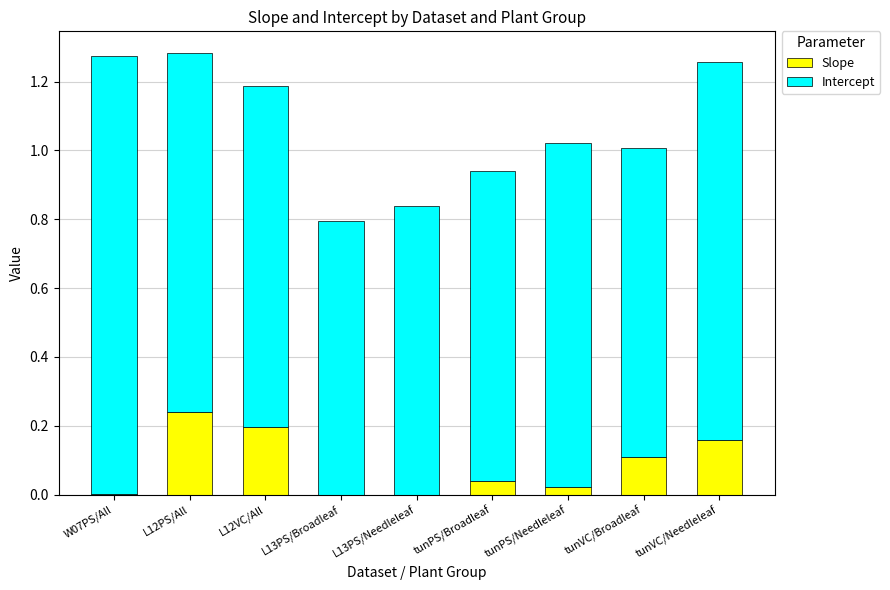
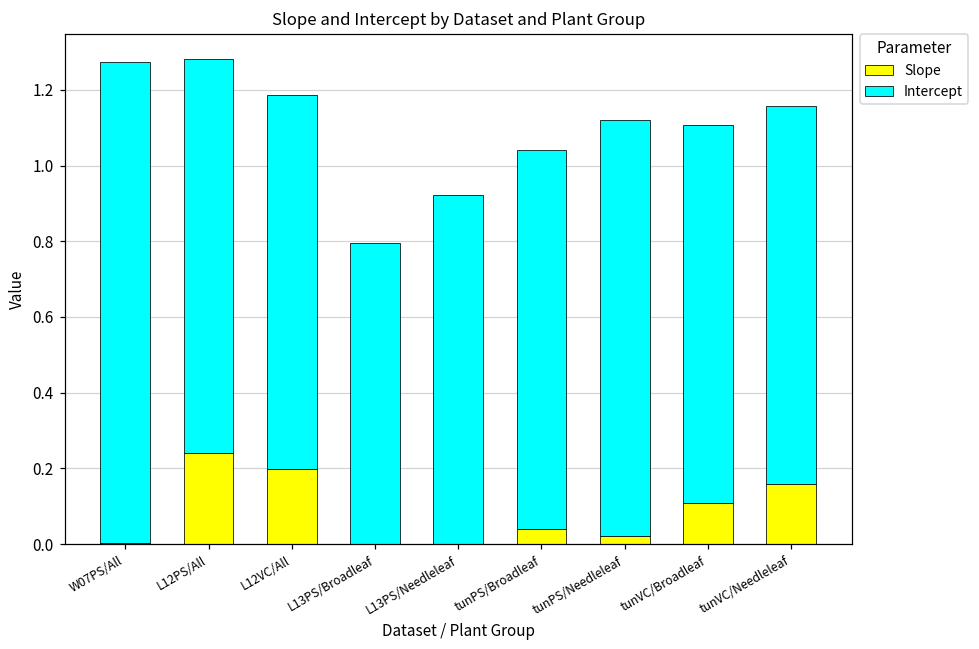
  {
    "Slope": {
      "L12PS/All": 0.24,
      "L12VC/All": 0.20,
      "L13PS/Broadleaf": 0.00,
      "L13PS/Needleleaf": 0.00,
      "tunPS/Broadleaf": 0.04,
      "tunPS/Needleleaf": 0.02,
      "tunVC/Broadleaf": 0.11,
      "tunVC/Needleleaf": 0.16
    },
    "Intercept": {
      "W07PS/All": 1.27,
      "L12PS/All": 1.04,
      "L12VC/All": 0.99,
      "L13PS/Broadleaf": 0.80,
-     "L13PS/Needleleaf": 0.84,
-     "tunPS/Broadleaf": 0.9,
-     "tunPS/Needleleaf": 1.0,
-     "tunVC/Broadleaf": 0.9,
-     "tunVC/Needleleaf": 1.1
+     "L13PS/Needleleaf": 0.92,
+     "tunPS/Broadleaf": 1.0,
+     "tunPS/Needleleaf": 1.1,
+     "tunVC/Broadleaf": 1.0,
+     "tunVC/Needleleaf": 1.0
    }
  }
